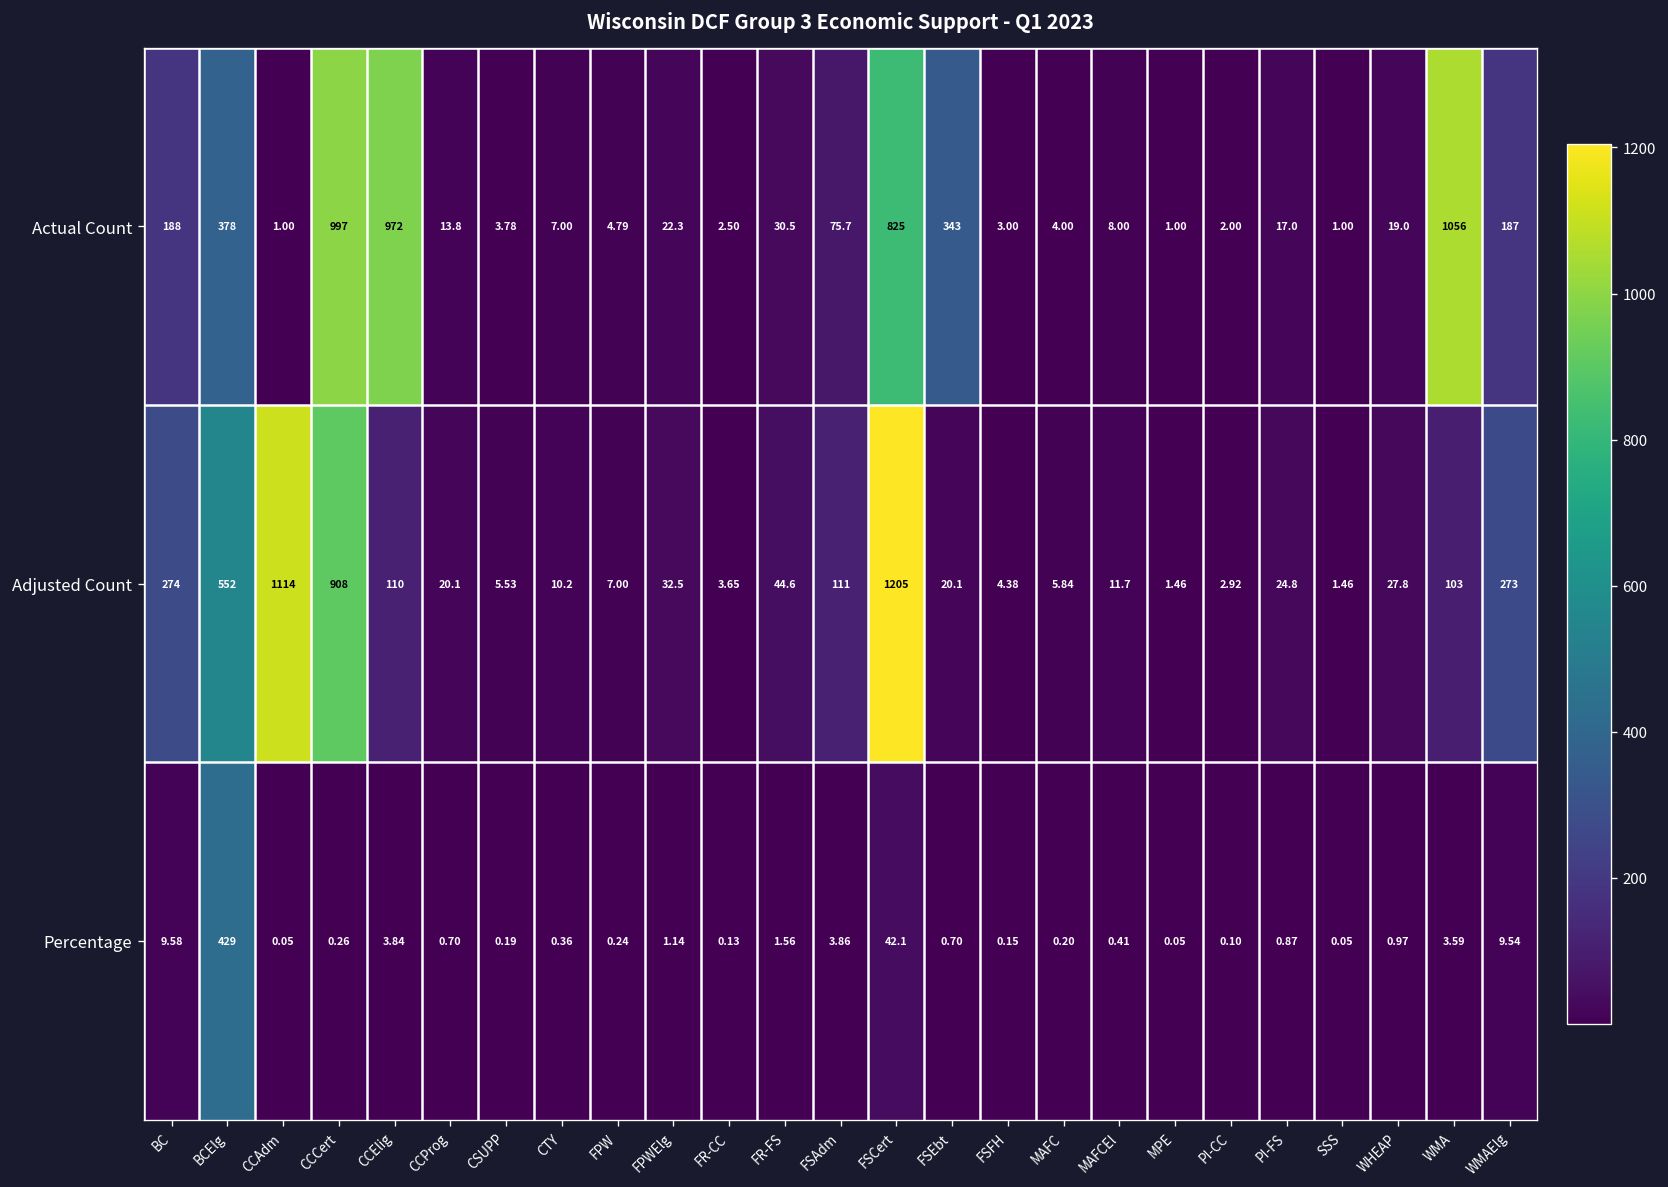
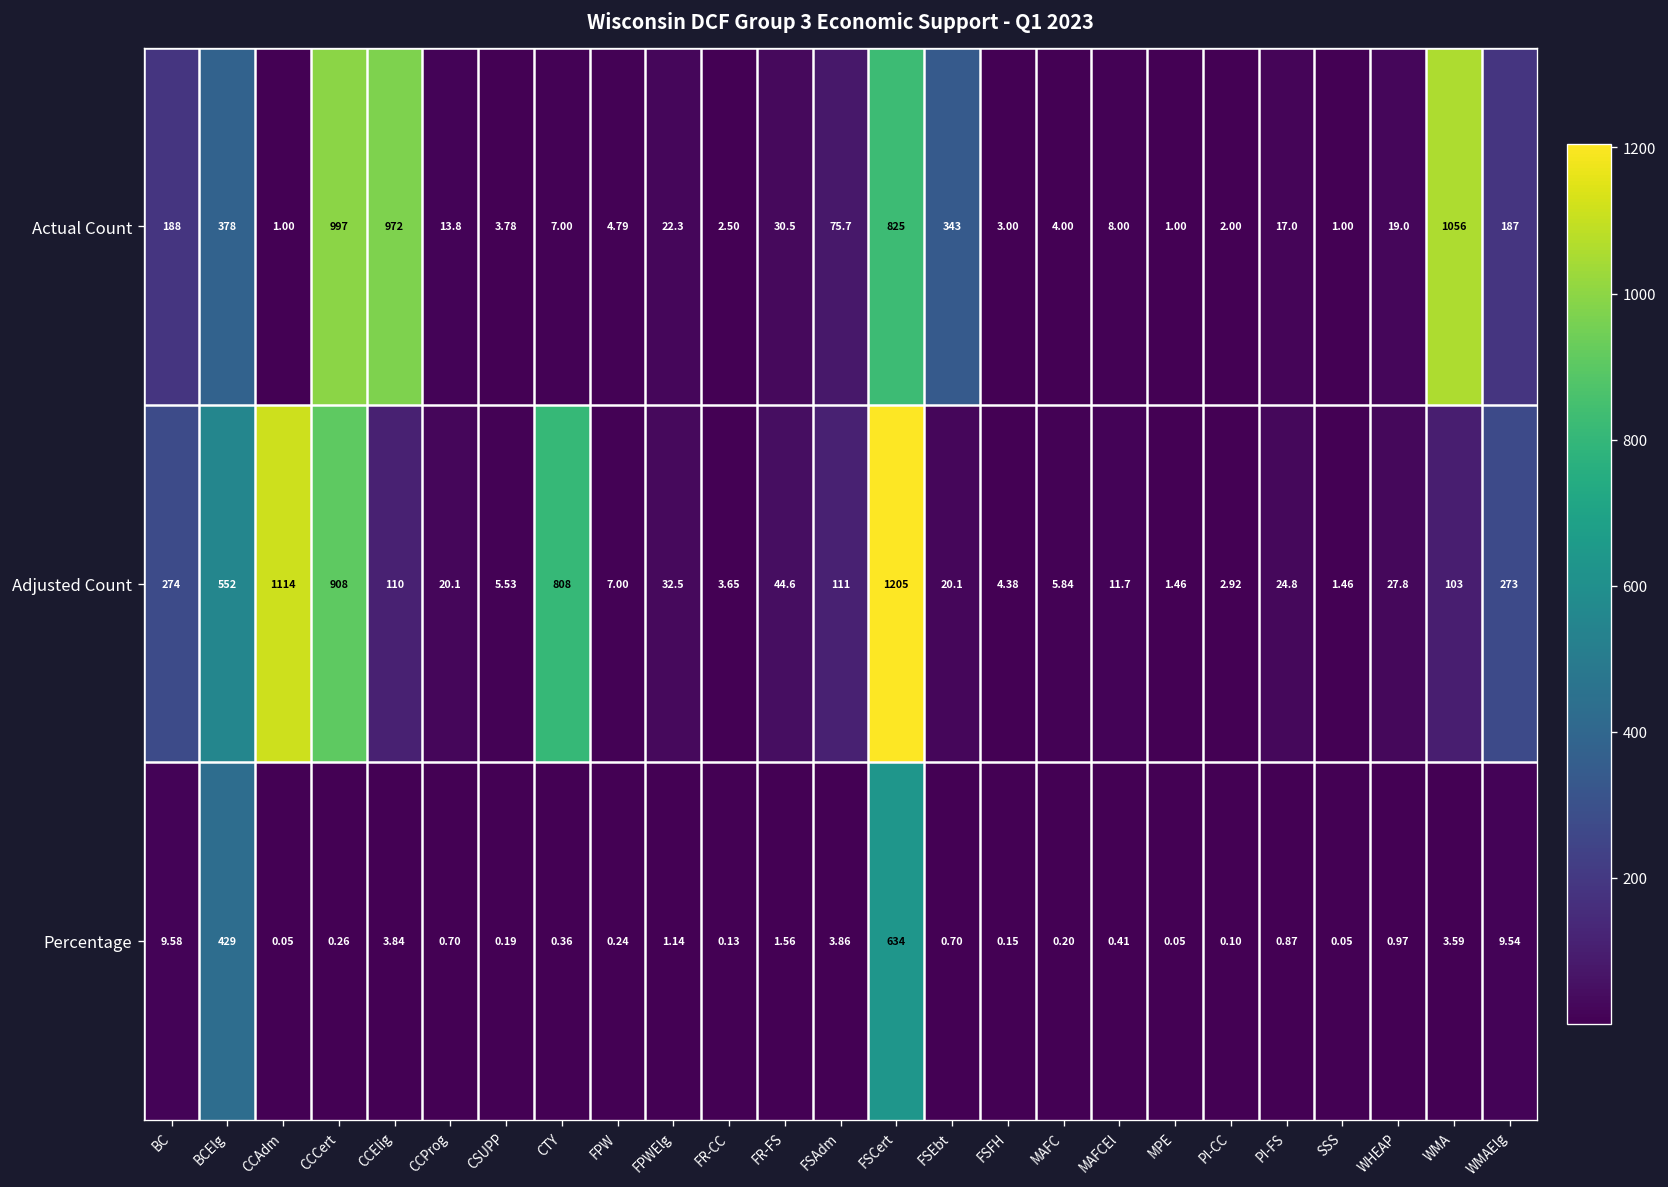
  {
    "Actual Count": {
      "BC": 188,
      "BCElg": 378,
      "CCAdm": 1.00,
      "CCCert": 997,
      "CCElig": 972,
      "CCProg": 13.8,
      "CSUPP": 3.78,
      "CTY": 7.00,
      "FPW": 4.79,
      "FPWElg": 22.3,
      "FR-CC": 2.50,
      "FR-FS": 30.5,
      "FSAdm": 75.7,
      "FSCert": 825,
      "FSEbt": 343,
      "FSFH": 3.00,
      "MAFC": 4.00,
      "MAFCEl": 8.00,
      "MPE": 1.00,
      "PI-CC": 2.00,
      "PI-FS": 17.0,
      "SSS": 1.00,
      "WHEAP": 19.0,
      "WMA": 1056,
      "WMAElg": 187
    },
    "Adjusted Count": {
      "BC": 274,
      "BCElg": 552,
      "CCAdm": 1114,
      "CCCert": 908,
      "CCElig": 110,
      "CCProg": 20.1,
      "CSUPP": 5.53,
-     "CTY": 10.2,
+     "CTY": 808,
      "FPW": 7.00,
      "FPWElg": 32.5,
      "FR-CC": 3.65,
      "FR-FS": 44.6,
      "FSAdm": 111,
      "FSCert": 1205,
      "FSEbt": 20.1,
      "FSFH": 4.38,
      "MAFC": 5.84,
      "MAFCEl": 11.7,
      "MPE": 1.46,
      "PI-CC": 2.92,
      "PI-FS": 24.8,
      "SSS": 1.46,
      "WHEAP": 27.8,
      "WMA": 103,
      "WMAElg": 273
    },
    "Percentage": {
      "BC": 9.58,
      "BCElg": 429,
      "CCAdm": 0.05,
      "CCCert": 0.26,
      "CCElig": 3.84,
      "CCProg": 0.70,
      "CSUPP": 0.19,
      "CTY": 0.36,
      "FPW": 0.24,
      "FPWElg": 1.14,
      "FR-CC": 0.13,
      "FR-FS": 1.56,
      "FSAdm": 3.86,
-     "FSCert": 42.1,
+     "FSCert": 634,
      "FSEbt": 0.70,
      "FSFH": 0.15,
      "MAFC": 0.20,
      "MAFCEl": 0.41,
      "MPE": 0.05,
      "PI-CC": 0.10,
      "PI-FS": 0.87,
      "SSS": 0.05,
      "WHEAP": 0.97,
      "WMA": 3.59,
      "WMAElg": 9.54
    }
  }
